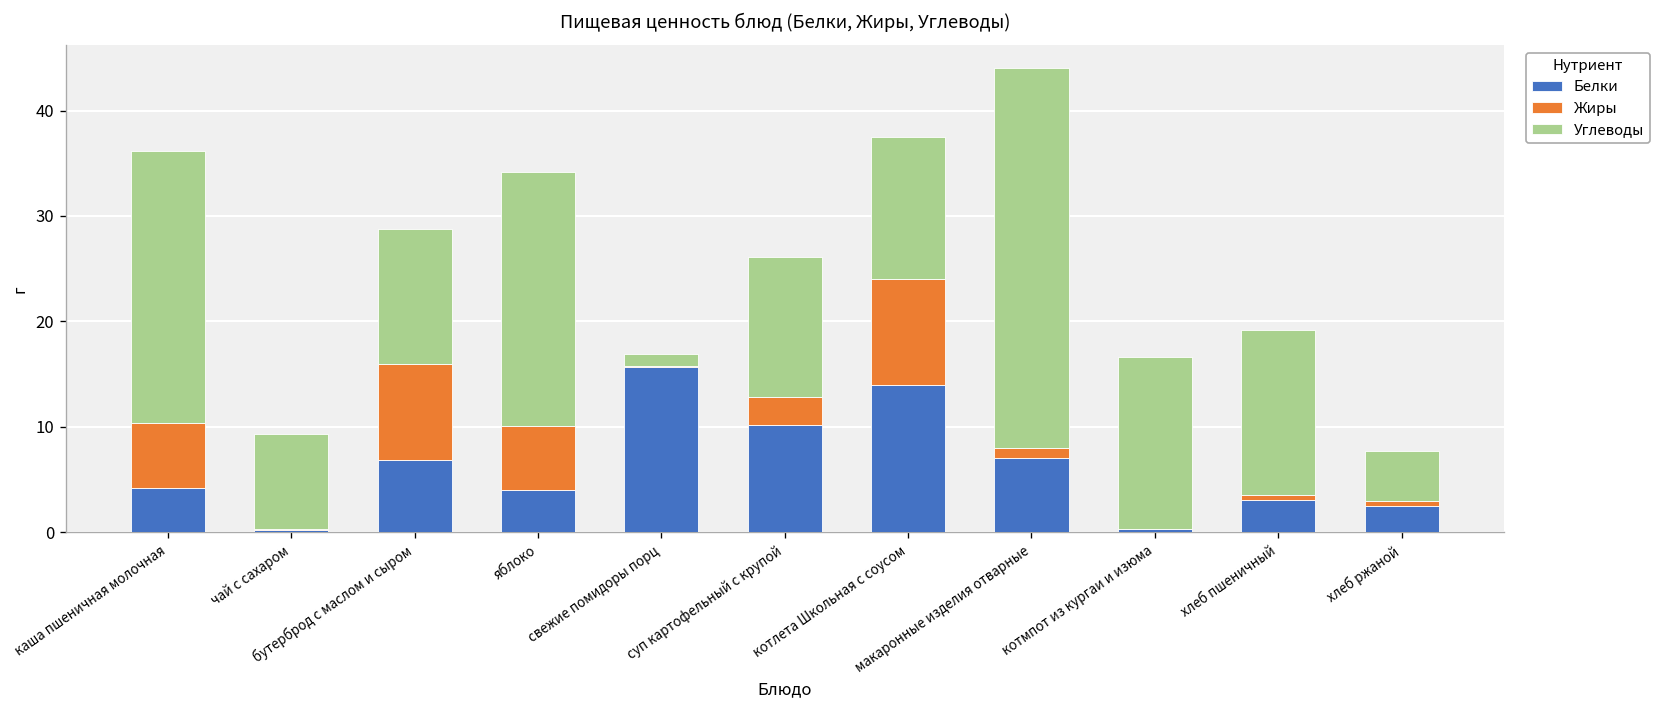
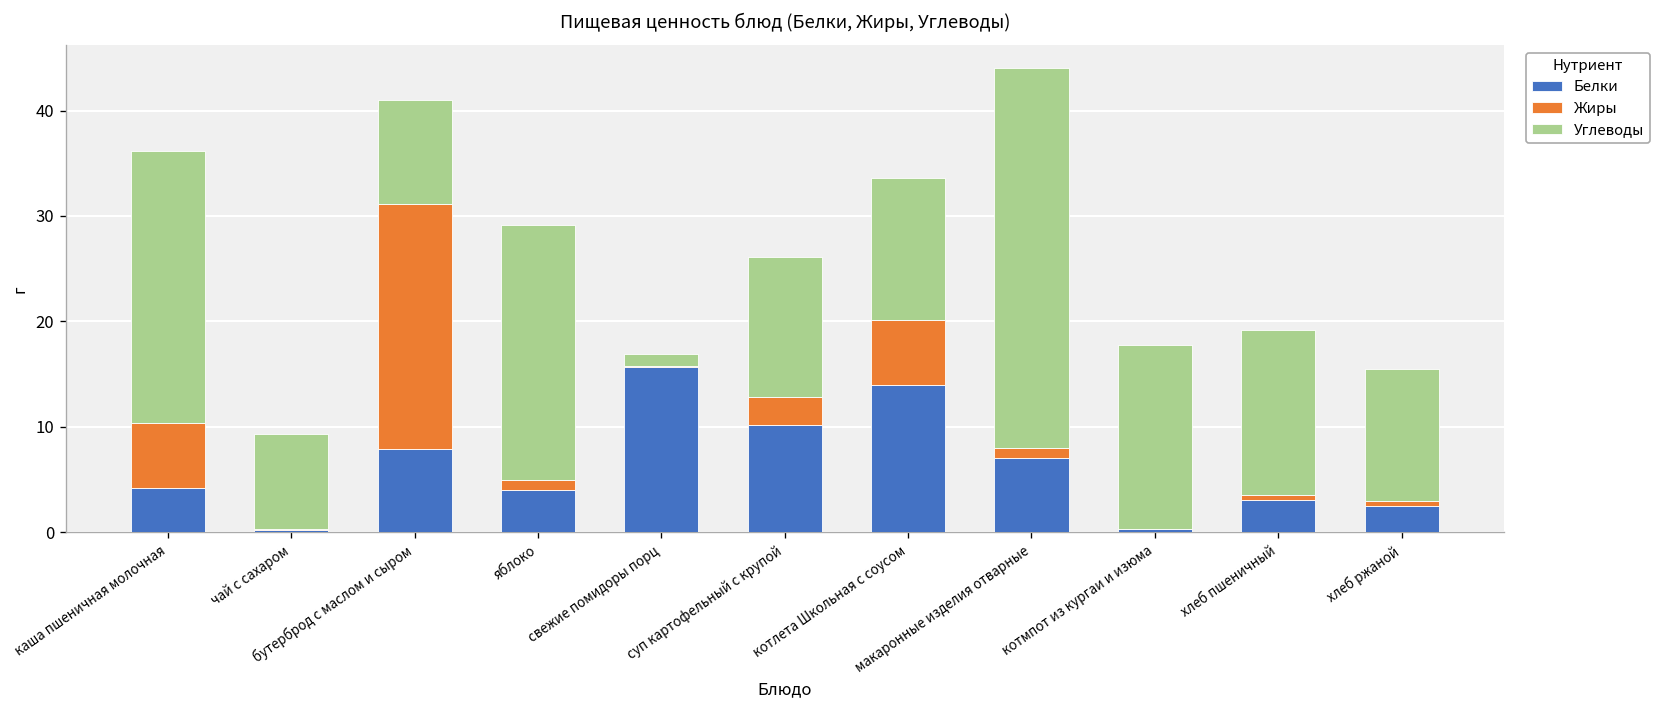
  {
    "Белки": {
      "каша пшеничная молочная": 4,
-     "бутерброд с маслом и сыром": 7,
+     "бутерброд с маслом и сыром": 8,
      "яблоко": 4,
      "свежие помидоры порц": 16,
      "суп картофельный с крупой": 10,
      "котлета Школьная с соусом": 14,
      "макаронные изделия отварные": 7,
      "котмпот из кургаи и изюма": 0,
      "хлеб пшеничный": 3,
      "хлеб ржаной": 2
    },
    "Жиры": {
      "каша пшеничная молочная": 6,
-     "бутерброд с маслом и сыром": 9,
-     "яблоко": 6,
+     "бутерброд с маслом и сыром": 23,
+     "яблоко": 1,
      "суп картофельный с крупой": 3,
-     "котлета Школьная с соусом": 10,
+     "котлета Школьная с соусом": 6,
      "макаронные изделия отварные": 1,
      "хлеб пшеничный": 0,
      "хлеб ржаной": 0
    },
    "Углеводы": {
      "каша пшеничная молочная": 26,
      "чай с сахаром": 9,
-     "бутерброд с маслом и сыром": 13,
+     "бутерброд с маслом и сыром": 10,
      "яблоко": 24,
      "свежие помидоры порц": 1,
      "суп картофельный с крупой": 13,
      "котлета Школьная с соусом": 13,
      "макаронные изделия отварные": 36,
-     "котмпот из кургаи и изюма": 16,
+     "котмпот из кургаи и изюма": 18,
      "хлеб пшеничный": 16,
-     "хлеб ржаной": 5
+     "хлеб ржаной": 12
    }
  }
